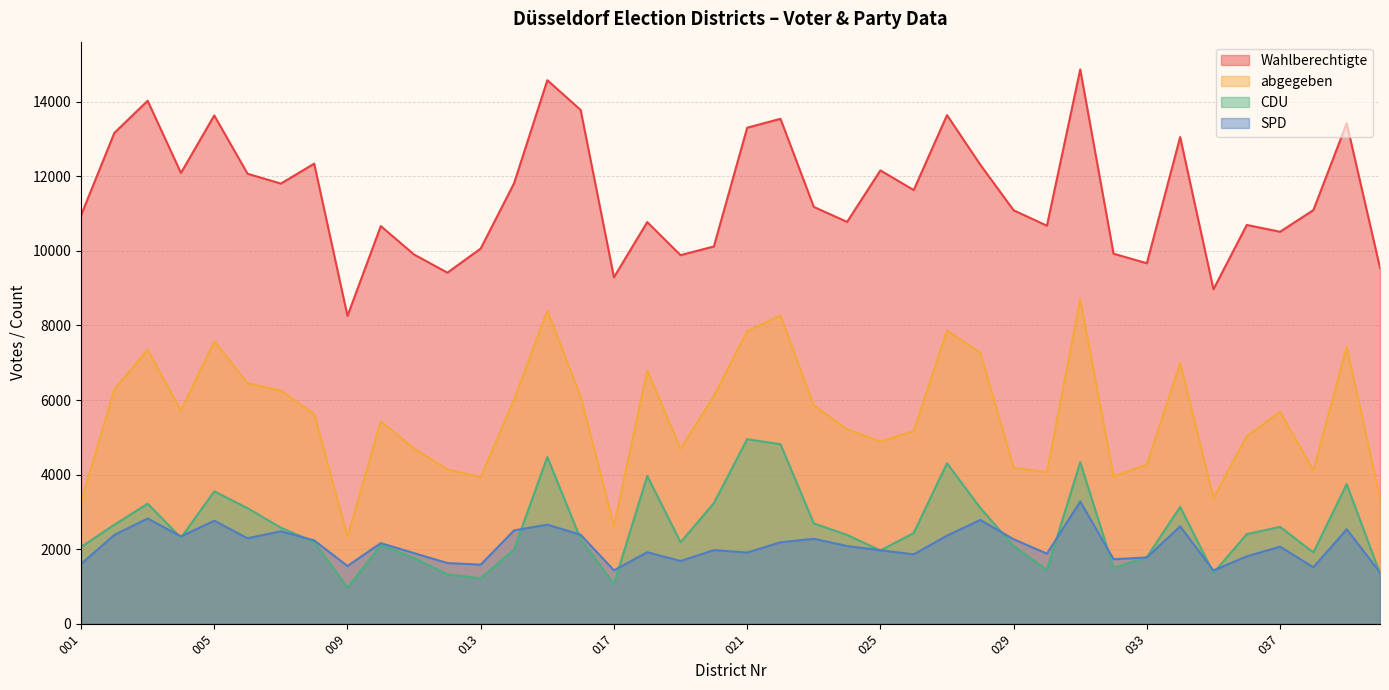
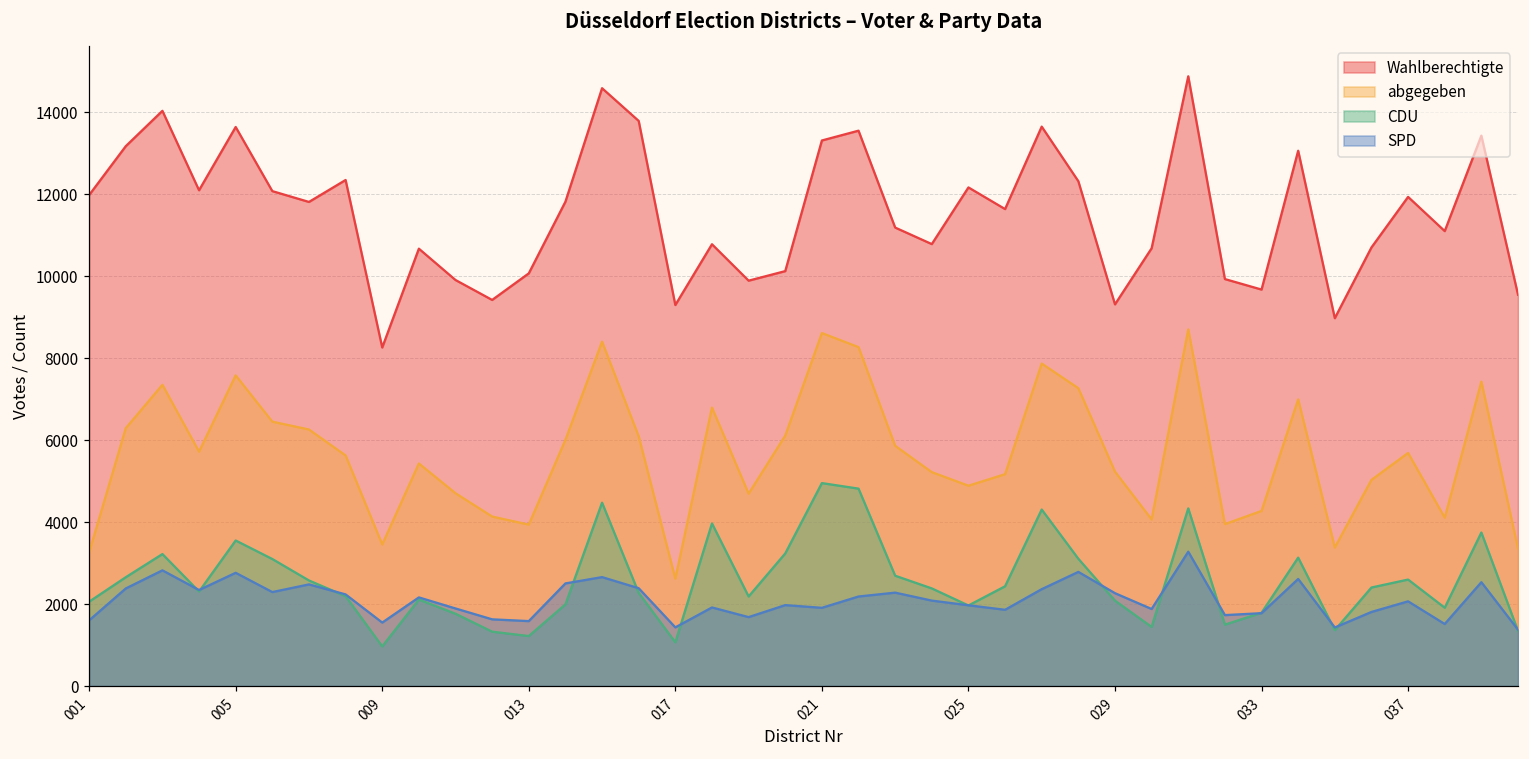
  {
    "Wahlberechtigte": {
-     "001": 11000,
+     "001": 12000,
      "005": 13600,
      "009": 8300,
      "013": 10100,
      "017": 9300,
      "021": 13300,
      "025": 12200,
-     "029": 11100,
+     "029": 9300,
      "033": 9700,
-     "037": 10500
+     "037": 11900
    },
    "abgegeben": {
      "001": 3300,
      "005": 7600,
-     "009": 2300,
+     "009": 3500,
      "013": 3900,
      "017": 2600,
-     "021": 7900,
+     "021": 8600,
      "025": 4900,
-     "029": 4200,
+     "029": 5200,
      "033": 4300,
      "037": 5700
    }
  }
